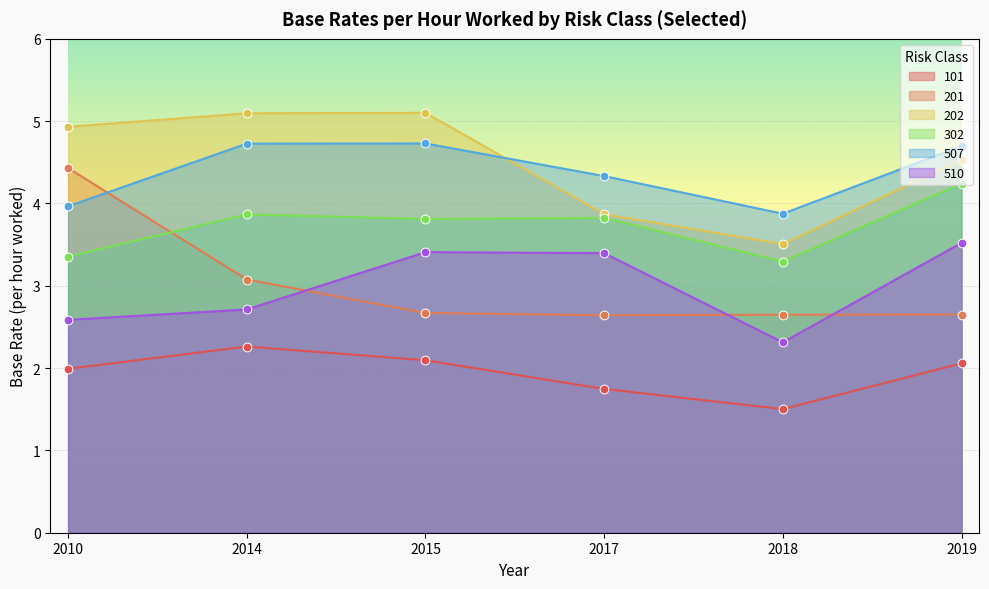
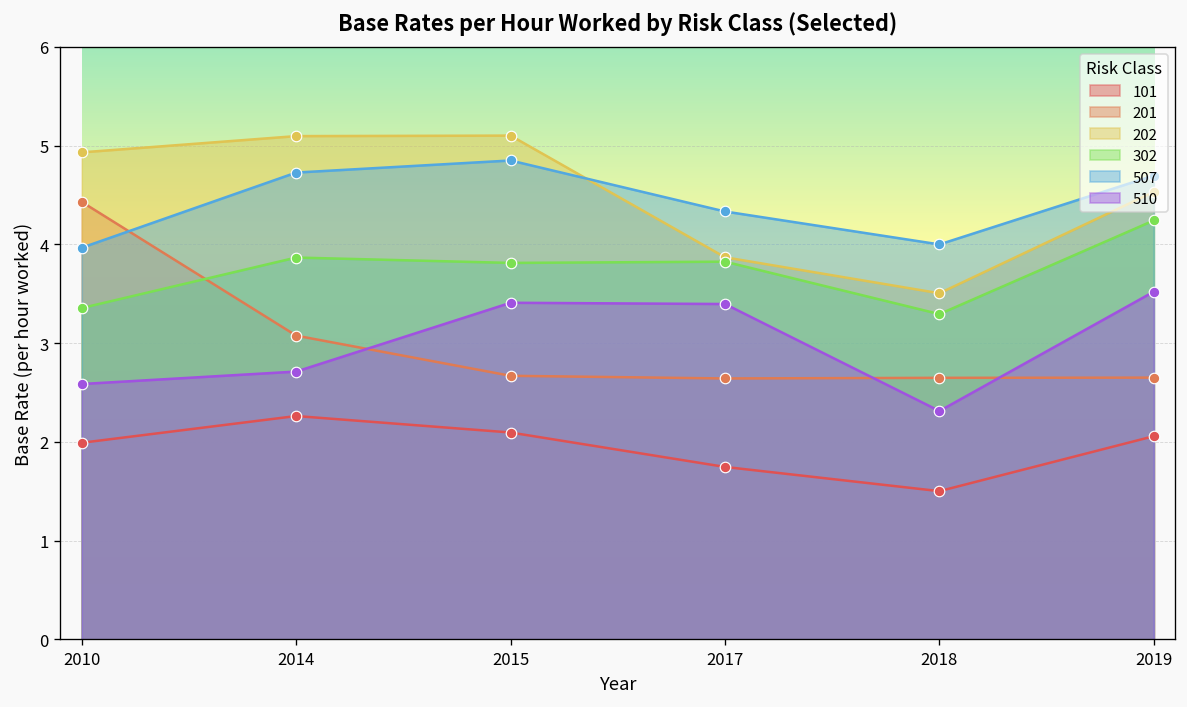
  {
    "302": {
      "2010": 3.4,
      "2014": 3.9,
      "2015": 3.8,
      "2017": 3.8,
      "2018": 3.3
    },
    "507": {
      "2010": 4.0,
      "2014": 4.7,
-     "2015": 4.7,
+     "2015": 4.8,
      "2017": 4.3,
-     "2018": 3.9
+     "2018": 4.0
    },
    "510": {
      "2010": 2.6,
      "2014": 2.7,
      "2015": 3.4,
      "2017": 3.4,
      "2018": 2.3,
      "2019": 3.5
    }
  }
